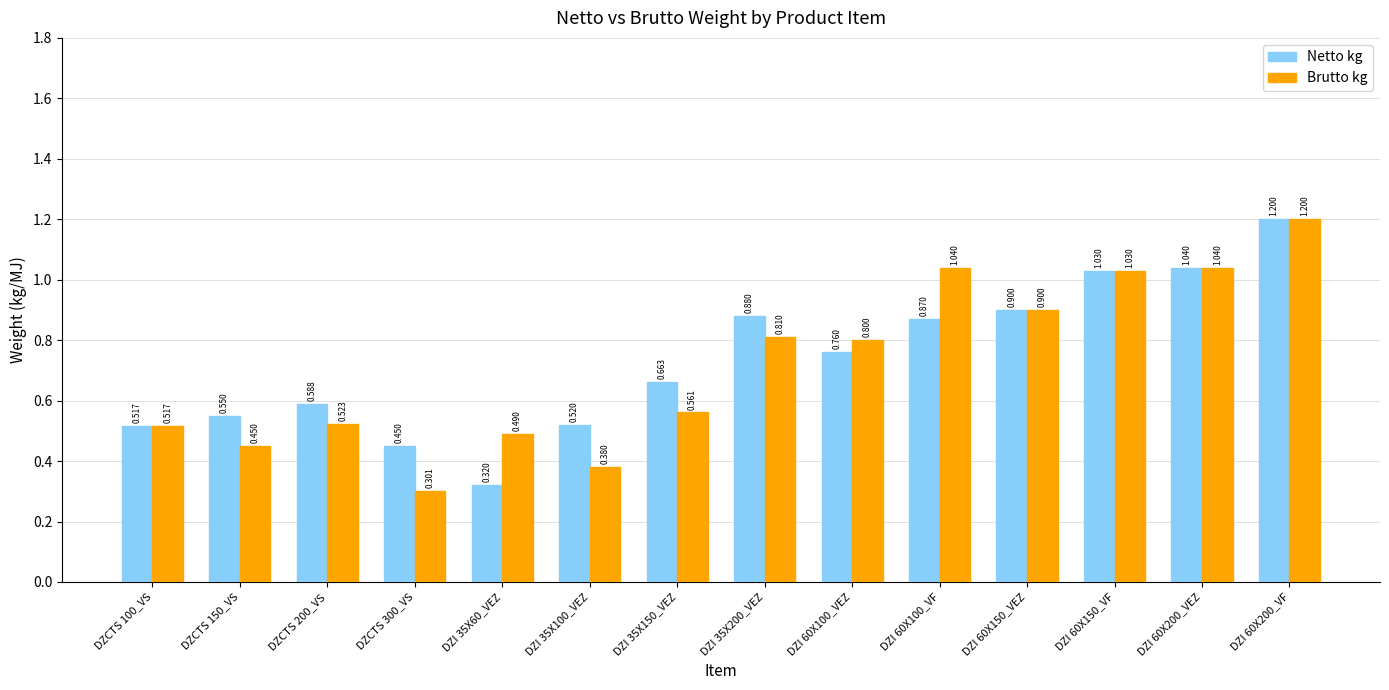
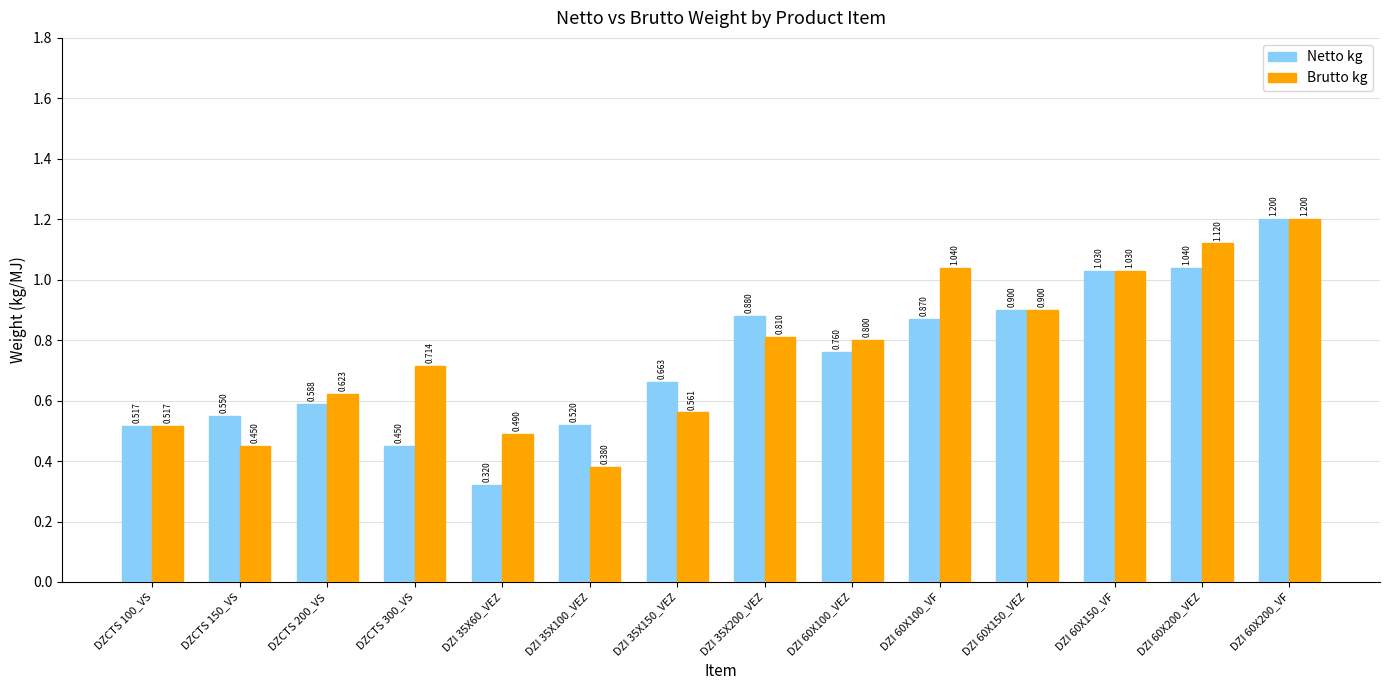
  {
    "Netto kg": {
      "DZCTS 100_VS": 0.517,
      "DZCTS 150_VS": 0.550,
      "DZCTS 200_VS": 0.588,
      "DZCTS 300_VS": 0.450,
      "DZI 35X60_VEZ": 0.320,
      "DZI 35X100_VEZ": 0.520,
      "DZI 35X150_VEZ": 0.663,
      "DZI 35X200_VEZ": 0.880,
      "DZI 60X100_VEZ": 0.760,
      "DZI 60X100_VF": 0.870,
      "DZI 60X150_VEZ": 0.900,
      "DZI 60X150_VF": 1.030,
      "DZI 60X200_VEZ": 1.040,
      "DZI 60X200_VF": 1.200
    },
    "Brutto kg": {
      "DZCTS 100_VS": 0.517,
      "DZCTS 150_VS": 0.450,
-     "DZCTS 200_VS": 0.523,
-     "DZCTS 300_VS": 0.301,
+     "DZCTS 200_VS": 0.623,
+     "DZCTS 300_VS": 0.714,
      "DZI 35X60_VEZ": 0.490,
      "DZI 35X100_VEZ": 0.380,
      "DZI 35X150_VEZ": 0.561,
      "DZI 35X200_VEZ": 0.810,
      "DZI 60X100_VEZ": 0.800,
      "DZI 60X100_VF": 1.040,
      "DZI 60X150_VEZ": 0.900,
      "DZI 60X150_VF": 1.030,
-     "DZI 60X200_VEZ": 1.040,
+     "DZI 60X200_VEZ": 1.120,
      "DZI 60X200_VF": 1.200
    }
  }
